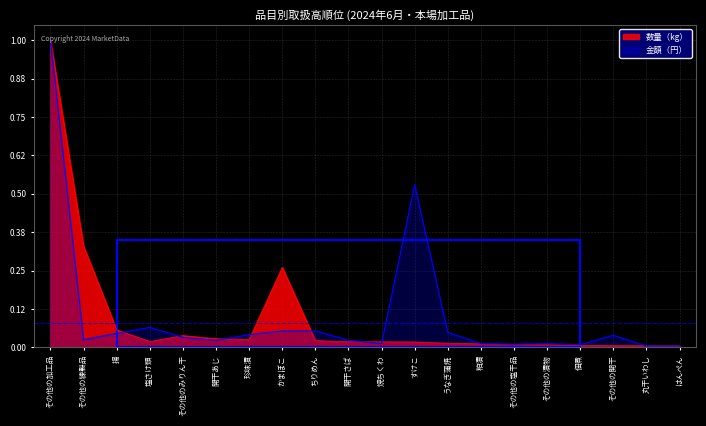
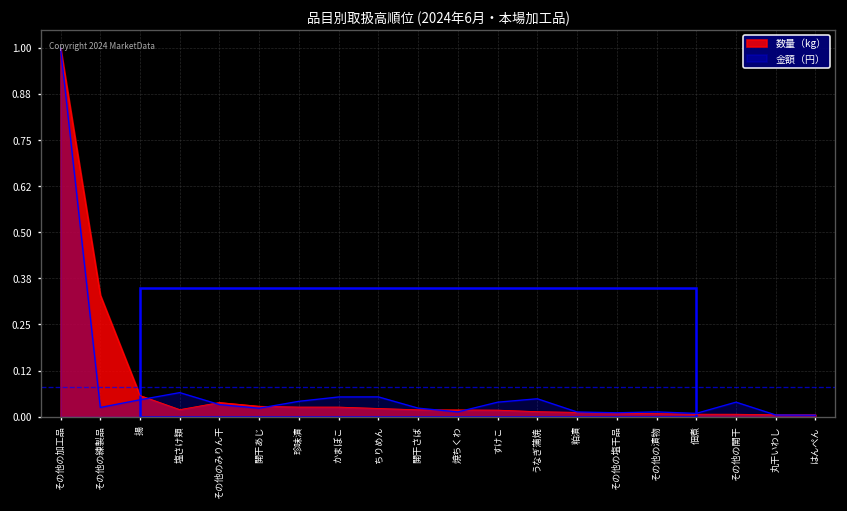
  {
    "数量（kg）": {
      "その他の練製品": 0.33,
      "揚": 0.06,
      "塩さけ類": 0.02,
      "珍味漬": 0.03,
-     "かまぼこ": 0.26,
+     "かまぼこ": 0.03,
      "ちりめん": 0.02,
      "すけこ": 0.02,
      "うなぎ蒲焼": 0.01,
      "その他の開干": 0.01
    },
    "金額（円）": {
      "その他の練製品": 0.02,
      "揚": 0.05,
      "塩さけ類": 0.07,
      "珍味漬": 0.04,
      "かまぼこ": 0.05,
      "ちりめん": 0.05,
-     "すけこ": 0.53,
+     "すけこ": 0.04,
      "うなぎ蒲焼": 0.05,
      "その他の開干": 0.04
    }
  }
